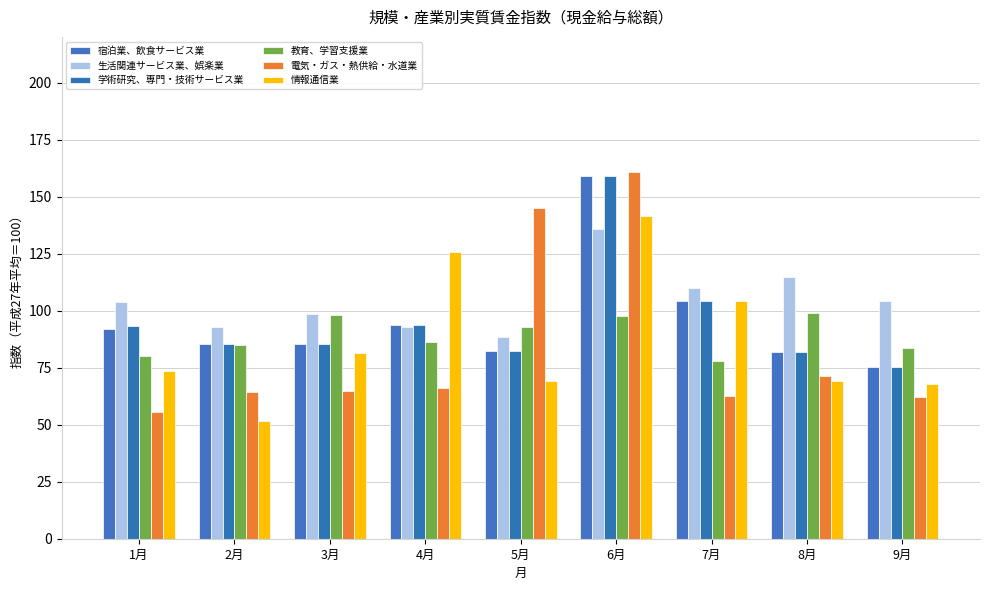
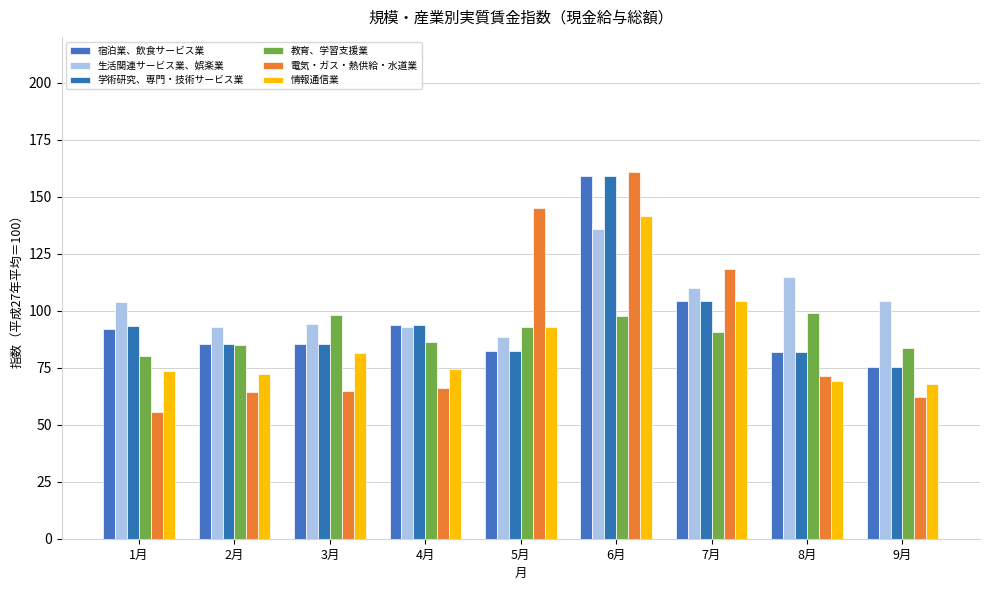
  {
    "生活関連サービス業、娯楽業": {
      "1月": 104,
      "2月": 93,
-     "3月": 98,
+     "3月": 94,
      "4月": 93,
      "5月": 89,
      "6月": 136,
      "7月": 110,
      "8月": 115,
      "9月": 104
    },
    "教育、学習支援業": {
      "1月": 80,
      "2月": 85,
      "3月": 98,
      "4月": 86,
      "5月": 93,
      "6月": 98,
-     "7月": 78,
+     "7月": 91,
      "8月": 99,
      "9月": 84
    },
    "電気・ガス・熱供給・水道業": {
      "1月": 56,
      "2月": 64,
      "3月": 65,
      "4月": 66,
      "5月": 145,
      "6月": 161,
-     "7月": 63,
+     "7月": 118,
      "8月": 71,
      "9月": 62
    },
    "情報通信業": {
      "1月": 74,
-     "2月": 52,
+     "2月": 72,
      "3月": 82,
-     "4月": 126,
-     "5月": 69,
+     "4月": 74,
+     "5月": 93,
      "6月": 141,
      "7月": 104,
      "8月": 69,
      "9月": 68
    }
  }
